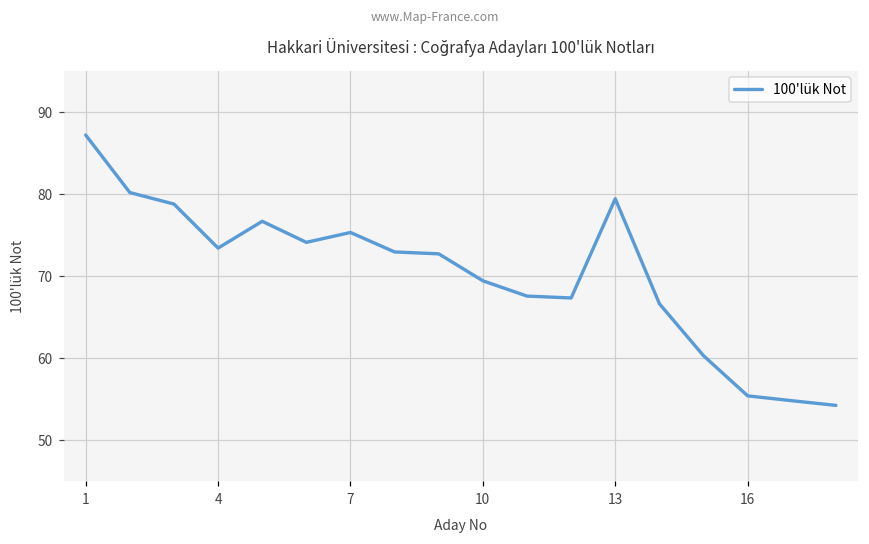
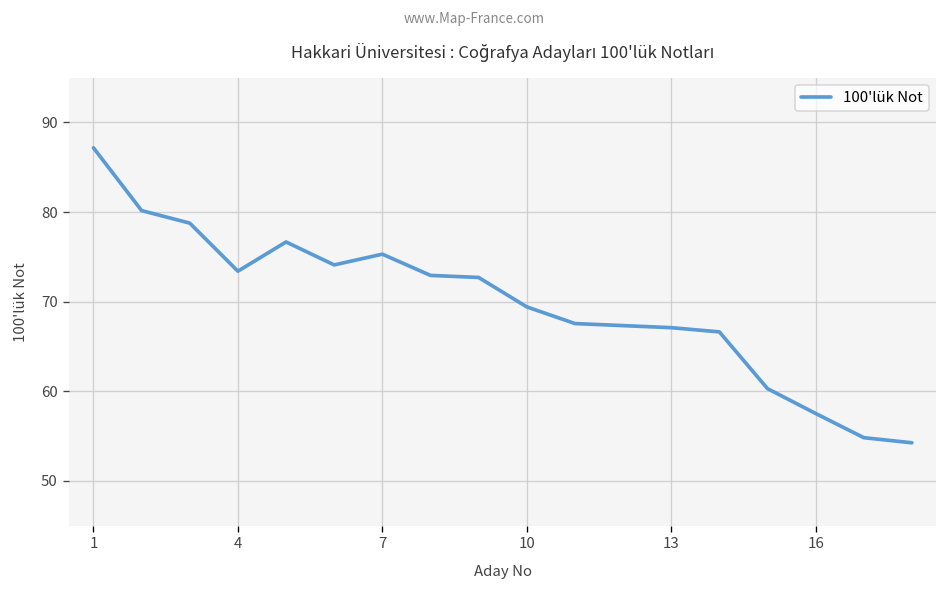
  {
    "1": 87,
    "4": 73,
    "7": 75,
    "10": 69,
-   "13": 79,
-   "16": 55
+   "13": 67,
+   "16": 58
  }
